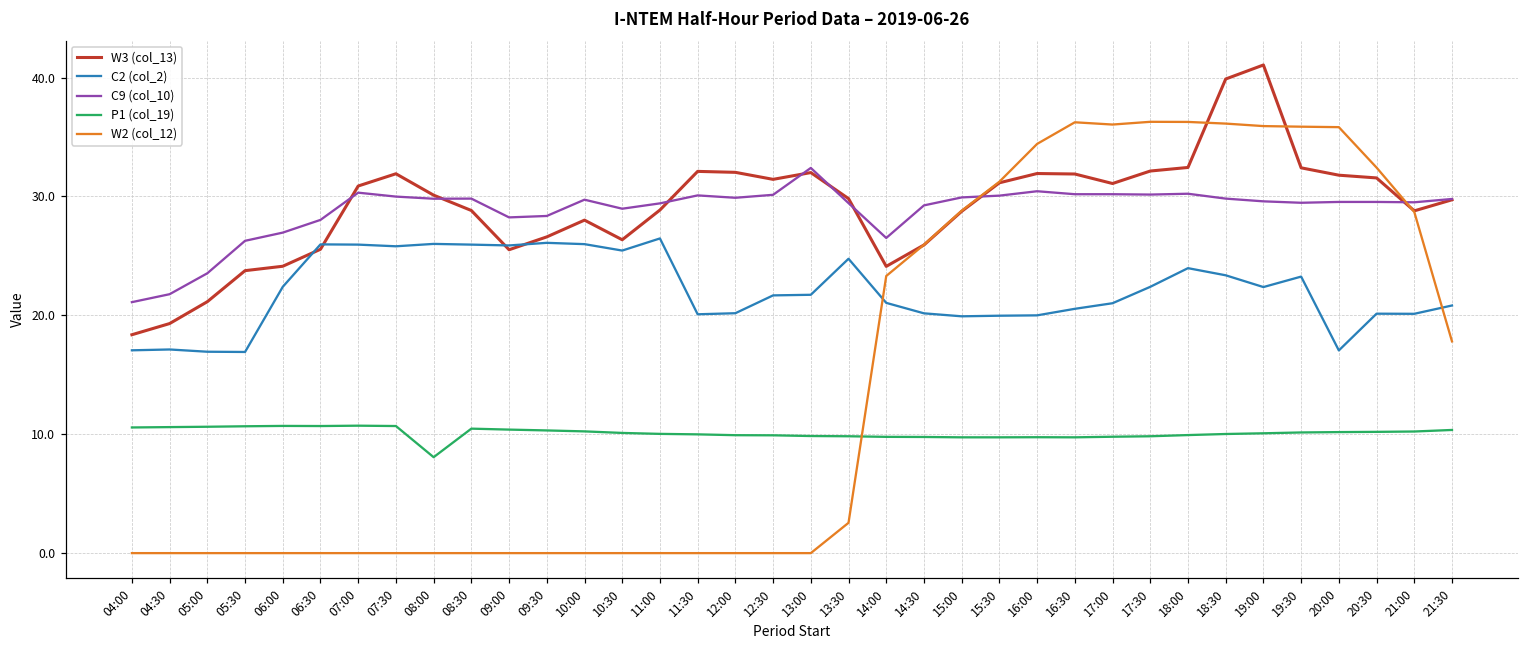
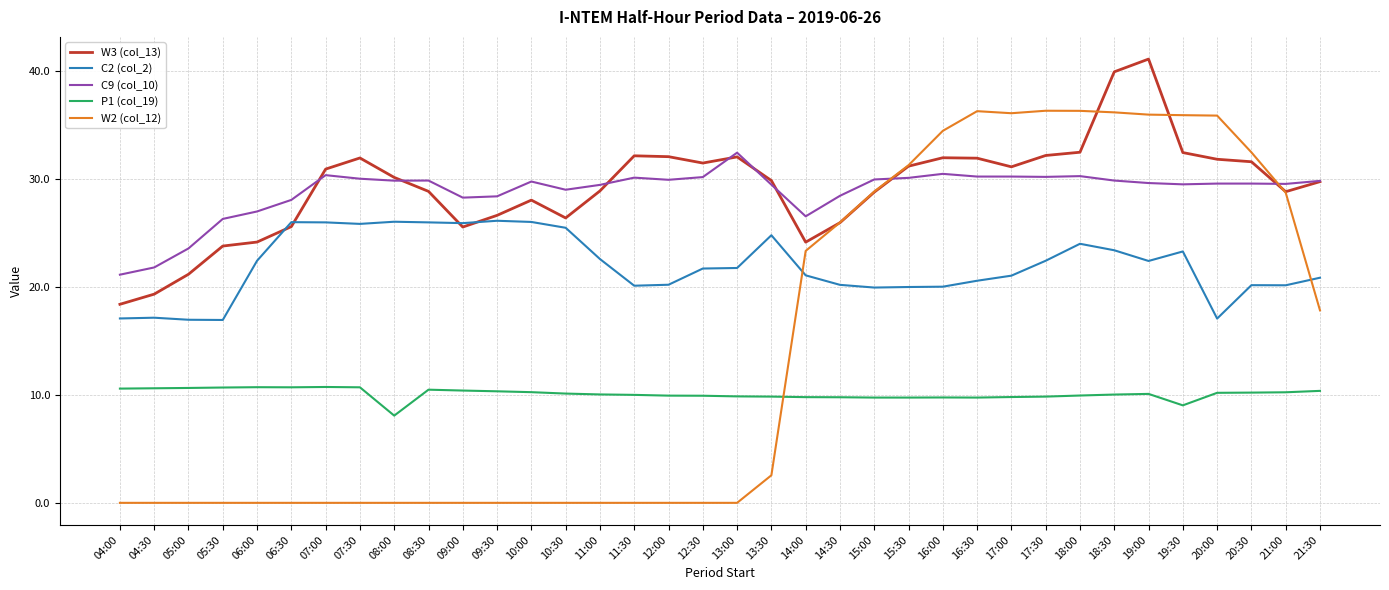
  {
    "W3 (col_13)": {
      "04:00": 18.4,
      "04:30": 19.3,
      "05:00": 21.2,
      "05:30": 23.8,
      "06:00": 24.1,
      "06:30": 25.6,
      "07:00": 30.9,
      "07:30": 31.9,
      "08:00": 30.1,
      "08:30": 28.8,
      "09:00": 25.5,
      "09:30": 26.6,
      "10:00": 28.0,
      "10:30": 26.4,
      "11:00": 28.9,
      "11:30": 32.1,
      "12:00": 32.0,
      "12:30": 31.4,
      "13:00": 32.0,
      "13:30": 29.8,
      "14:00": 24.1,
      "16:00": 31.9,
      "16:30": 31.9,
      "17:00": 31.1,
      "17:30": 32.1,
      "18:00": 32.4,
      "18:30": 39.9,
      "19:00": 41.1,
      "19:30": 32.4,
      "20:00": 31.8,
      "20:30": 31.6
    },
    "C2 (col_2)": {
      "04:00": 17.1,
      "04:30": 17.1,
      "05:00": 16.9,
      "05:30": 16.9,
      "06:00": 22.4,
      "06:30": 26.0,
      "07:00": 26.0,
      "07:30": 25.8,
      "08:00": 26.0,
      "08:30": 26.0,
      "09:00": 25.9,
      "09:30": 26.1,
      "10:00": 26.0,
      "10:30": 25.5,
-     "11:00": 26.5,
+     "11:00": 22.6,
      "11:30": 20.1,
      "12:00": 20.2,
      "12:30": 21.7,
      "13:00": 21.7,
      "13:30": 24.8,
      "14:00": 21.1,
      "14:30": 20.2,
      "15:00": 19.9,
      "15:30": 20.0,
      "16:00": 20.0,
      "16:30": 20.6,
      "17:00": 21.0,
      "17:30": 22.4,
      "18:00": 24.0,
      "18:30": 23.4,
      "19:00": 22.4,
      "19:30": 23.3,
      "20:00": 17.1,
      "20:30": 20.1,
      "21:00": 20.1,
      "21:30": 20.8
    },
    "C9 (col_10)": {
      "04:00": 21.1,
      "04:30": 21.8,
      "05:00": 23.5,
      "05:30": 26.3,
      "06:00": 27.0,
      "06:30": 28.0,
      "07:00": 30.3,
      "07:30": 30.0,
      "08:00": 29.8,
      "08:30": 29.8,
      "09:00": 28.2,
      "09:30": 28.4,
      "10:00": 29.7,
      "10:30": 29.0,
      "11:00": 29.4,
      "11:30": 30.1,
      "12:00": 29.9,
      "12:30": 30.1,
      "13:00": 32.4,
      "13:30": 29.4,
      "14:00": 26.5,
-     "14:30": 29.3,
+     "14:30": 28.4,
      "15:00": 29.9,
      "15:30": 30.1,
      "16:00": 30.4,
      "16:30": 30.2,
      "17:00": 30.2,
      "17:30": 30.2,
      "18:00": 30.2,
      "18:30": 29.8,
      "19:00": 29.6,
      "19:30": 29.5,
      "20:00": 29.5,
      "20:30": 29.5,
      "21:00": 29.5
    },
    "P1 (col_19)": {
      "04:00": 10.6,
      "04:30": 10.6,
      "05:00": 10.6,
      "05:30": 10.7,
      "06:00": 10.7,
      "06:30": 10.7,
      "07:00": 10.7,
      "07:30": 10.7,
      "08:00": 8.1,
      "08:30": 10.5,
      "09:00": 10.4,
      "09:30": 10.3,
      "10:00": 10.2,
      "10:30": 10.1,
      "11:00": 10.0,
      "11:30": 10.0,
      "12:00": 9.9,
      "12:30": 9.9,
      "13:00": 9.9,
      "13:30": 9.8,
      "14:00": 9.8,
      "14:30": 9.8,
      "15:00": 9.7,
      "15:30": 9.7,
      "16:00": 9.8,
      "16:30": 9.7,
      "17:00": 9.8,
      "17:30": 9.8,
      "18:00": 9.9,
      "18:30": 10.0,
      "19:00": 10.1,
-     "19:30": 10.2,
+     "19:30": 9.0,
      "20:00": 10.2,
      "20:30": 10.2,
      "21:00": 10.2,
      "21:30": 10.4
    },
    "W2 (col_12)": {
      "04:00": 0.0,
      "04:30": 0.0,
      "05:00": 0.0,
      "05:30": 0.0,
      "06:00": 0.0,
      "06:30": 0.0,
      "07:00": 0.0,
      "07:30": 0.0,
      "08:00": 0.0,
      "08:30": 0.0,
      "09:00": 0.0,
      "09:30": 0.0,
      "10:00": 0.0,
      "10:30": 0.0,
      "11:00": 0.0,
      "11:30": 0.0,
      "12:00": 0.0,
      "12:30": 0.0,
      "13:00": 0.0,
      "13:30": 2.6,
      "14:00": 23.3,
      "16:00": 34.4,
      "16:30": 36.2,
      "17:00": 36.1,
      "17:30": 36.3,
      "18:00": 36.3,
      "18:30": 36.1,
      "19:00": 35.9,
      "19:30": 35.9,
      "20:00": 35.8,
      "20:30": 32.4,
      "21:30": 17.8
    }
  }
